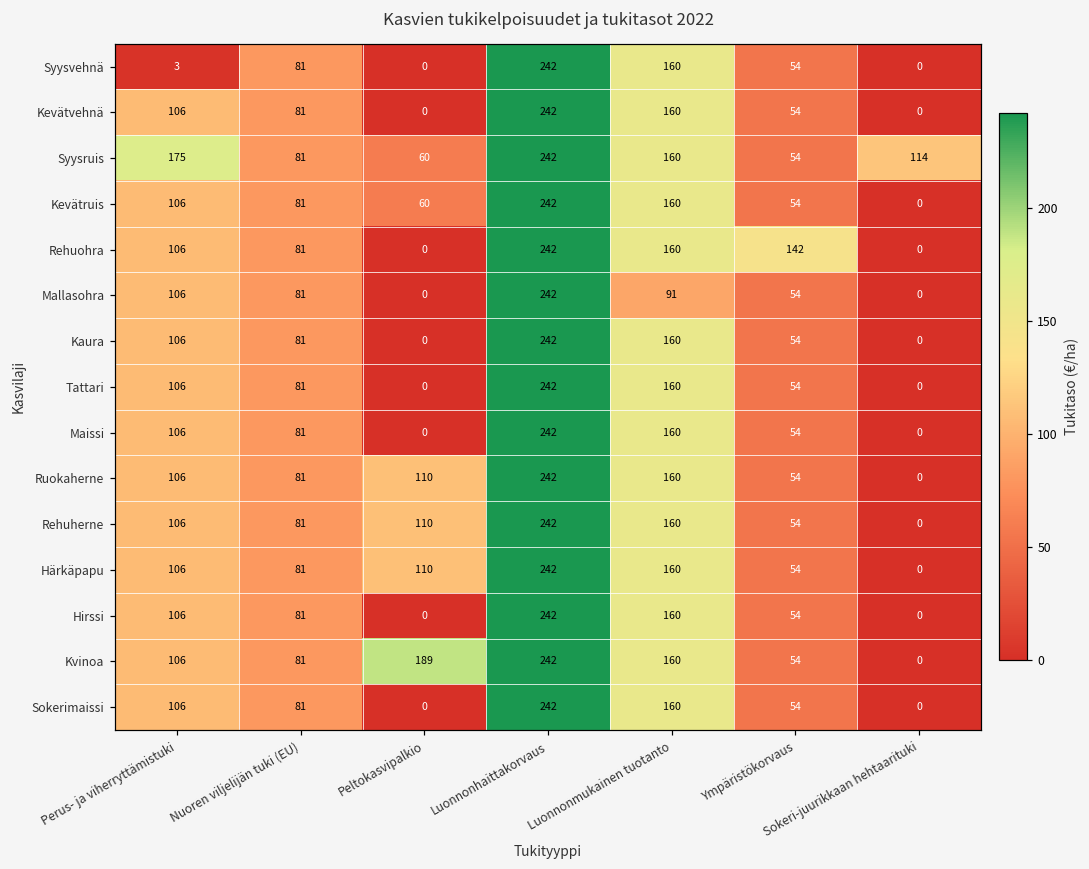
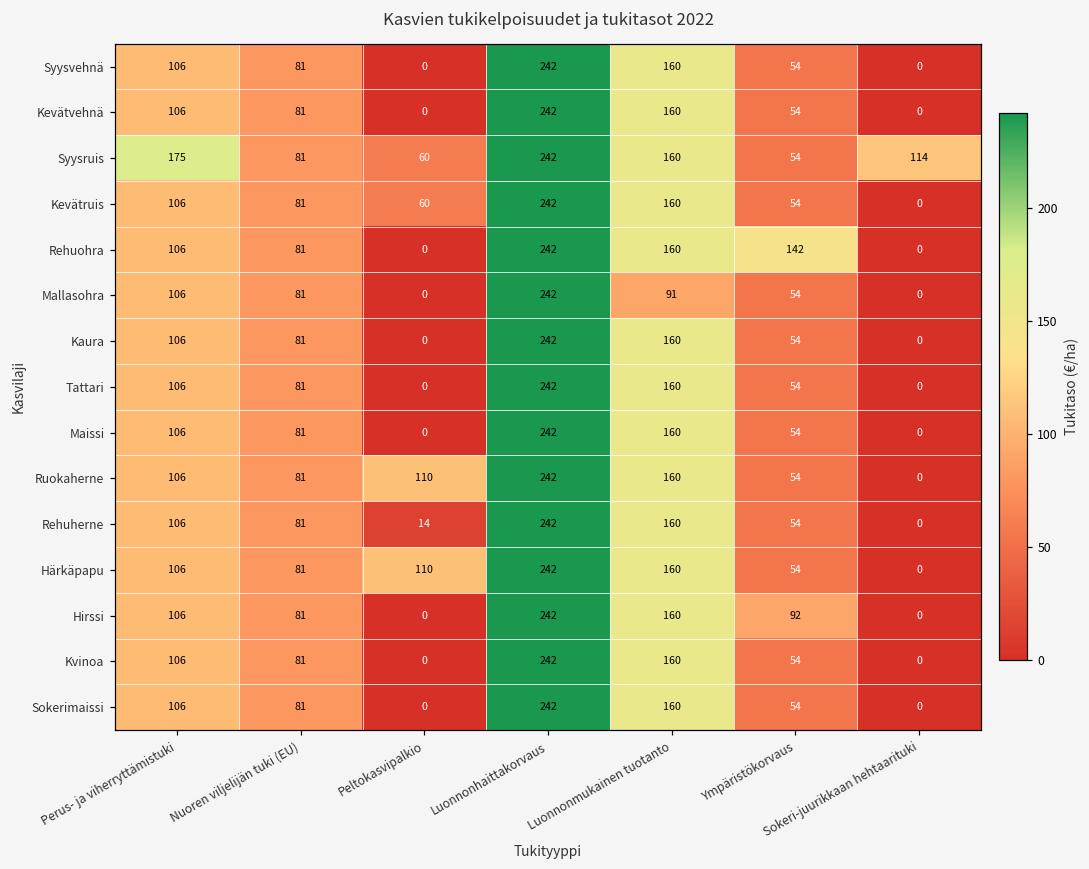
  {
    "Syysvehnä": {
-     "Perus- ja viherryttämistuki": 3,
+     "Perus- ja viherryttämistuki": 106,
      "Nuoren viljelijän tuki (EU)": 81,
      "Peltokasvipalkio": 0,
      "Luonnonhaittakorvaus": 242,
      "Luonnonmukainen tuotanto": 160,
      "Ympäristökorvaus": 54,
      "Sokeri-juurikkaan hehtaarituki": 0
    },
    "Kevätvehnä": {
      "Perus- ja viherryttämistuki": 106,
      "Nuoren viljelijän tuki (EU)": 81,
      "Peltokasvipalkio": 0,
      "Luonnonhaittakorvaus": 242,
      "Luonnonmukainen tuotanto": 160,
      "Ympäristökorvaus": 54,
      "Sokeri-juurikkaan hehtaarituki": 0
    },
    "Syysruis": {
      "Perus- ja viherryttämistuki": 175,
      "Nuoren viljelijän tuki (EU)": 81,
      "Peltokasvipalkio": 60,
      "Luonnonhaittakorvaus": 242,
      "Luonnonmukainen tuotanto": 160,
      "Ympäristökorvaus": 54,
      "Sokeri-juurikkaan hehtaarituki": 114
    },
    "Kevätruis": {
      "Perus- ja viherryttämistuki": 106,
      "Nuoren viljelijän tuki (EU)": 81,
      "Peltokasvipalkio": 60,
      "Luonnonhaittakorvaus": 242,
      "Luonnonmukainen tuotanto": 160,
      "Ympäristökorvaus": 54,
      "Sokeri-juurikkaan hehtaarituki": 0
    },
    "Rehuohra": {
      "Perus- ja viherryttämistuki": 106,
      "Nuoren viljelijän tuki (EU)": 81,
      "Peltokasvipalkio": 0,
      "Luonnonhaittakorvaus": 242,
      "Luonnonmukainen tuotanto": 160,
      "Ympäristökorvaus": 142,
      "Sokeri-juurikkaan hehtaarituki": 0
    },
    "Mallasohra": {
      "Perus- ja viherryttämistuki": 106,
      "Nuoren viljelijän tuki (EU)": 81,
      "Peltokasvipalkio": 0,
      "Luonnonhaittakorvaus": 242,
      "Luonnonmukainen tuotanto": 91,
      "Ympäristökorvaus": 54,
      "Sokeri-juurikkaan hehtaarituki": 0
    },
    "Kaura": {
      "Perus- ja viherryttämistuki": 106,
      "Nuoren viljelijän tuki (EU)": 81,
      "Peltokasvipalkio": 0,
      "Luonnonhaittakorvaus": 242,
      "Luonnonmukainen tuotanto": 160,
      "Ympäristökorvaus": 54,
      "Sokeri-juurikkaan hehtaarituki": 0
    },
    "Tattari": {
      "Perus- ja viherryttämistuki": 106,
      "Nuoren viljelijän tuki (EU)": 81,
      "Peltokasvipalkio": 0,
      "Luonnonhaittakorvaus": 242,
      "Luonnonmukainen tuotanto": 160,
      "Ympäristökorvaus": 54,
      "Sokeri-juurikkaan hehtaarituki": 0
    },
    "Maissi": {
      "Perus- ja viherryttämistuki": 106,
      "Nuoren viljelijän tuki (EU)": 81,
      "Peltokasvipalkio": 0,
      "Luonnonhaittakorvaus": 242,
      "Luonnonmukainen tuotanto": 160,
      "Ympäristökorvaus": 54,
      "Sokeri-juurikkaan hehtaarituki": 0
    },
    "Ruokaherne": {
      "Perus- ja viherryttämistuki": 106,
      "Nuoren viljelijän tuki (EU)": 81,
      "Peltokasvipalkio": 110,
      "Luonnonhaittakorvaus": 242,
      "Luonnonmukainen tuotanto": 160,
      "Ympäristökorvaus": 54,
      "Sokeri-juurikkaan hehtaarituki": 0
    },
    "Rehuherne": {
      "Perus- ja viherryttämistuki": 106,
      "Nuoren viljelijän tuki (EU)": 81,
-     "Peltokasvipalkio": 110,
+     "Peltokasvipalkio": 14,
      "Luonnonhaittakorvaus": 242,
      "Luonnonmukainen tuotanto": 160,
      "Ympäristökorvaus": 54,
      "Sokeri-juurikkaan hehtaarituki": 0
    },
    "Härkäpapu": {
      "Perus- ja viherryttämistuki": 106,
      "Nuoren viljelijän tuki (EU)": 81,
      "Peltokasvipalkio": 110,
      "Luonnonhaittakorvaus": 242,
      "Luonnonmukainen tuotanto": 160,
      "Ympäristökorvaus": 54,
      "Sokeri-juurikkaan hehtaarituki": 0
    },
    "Hirssi": {
      "Perus- ja viherryttämistuki": 106,
      "Nuoren viljelijän tuki (EU)": 81,
      "Peltokasvipalkio": 0,
      "Luonnonhaittakorvaus": 242,
      "Luonnonmukainen tuotanto": 160,
-     "Ympäristökorvaus": 54,
+     "Ympäristökorvaus": 92,
      "Sokeri-juurikkaan hehtaarituki": 0
    },
    "Kvinoa": {
      "Perus- ja viherryttämistuki": 106,
      "Nuoren viljelijän tuki (EU)": 81,
-     "Peltokasvipalkio": 189,
+     "Peltokasvipalkio": 0,
      "Luonnonhaittakorvaus": 242,
      "Luonnonmukainen tuotanto": 160,
      "Ympäristökorvaus": 54,
      "Sokeri-juurikkaan hehtaarituki": 0
    },
    "Sokerimaissi": {
      "Perus- ja viherryttämistuki": 106,
      "Nuoren viljelijän tuki (EU)": 81,
      "Peltokasvipalkio": 0,
      "Luonnonhaittakorvaus": 242,
      "Luonnonmukainen tuotanto": 160,
      "Ympäristökorvaus": 54,
      "Sokeri-juurikkaan hehtaarituki": 0
    }
  }
